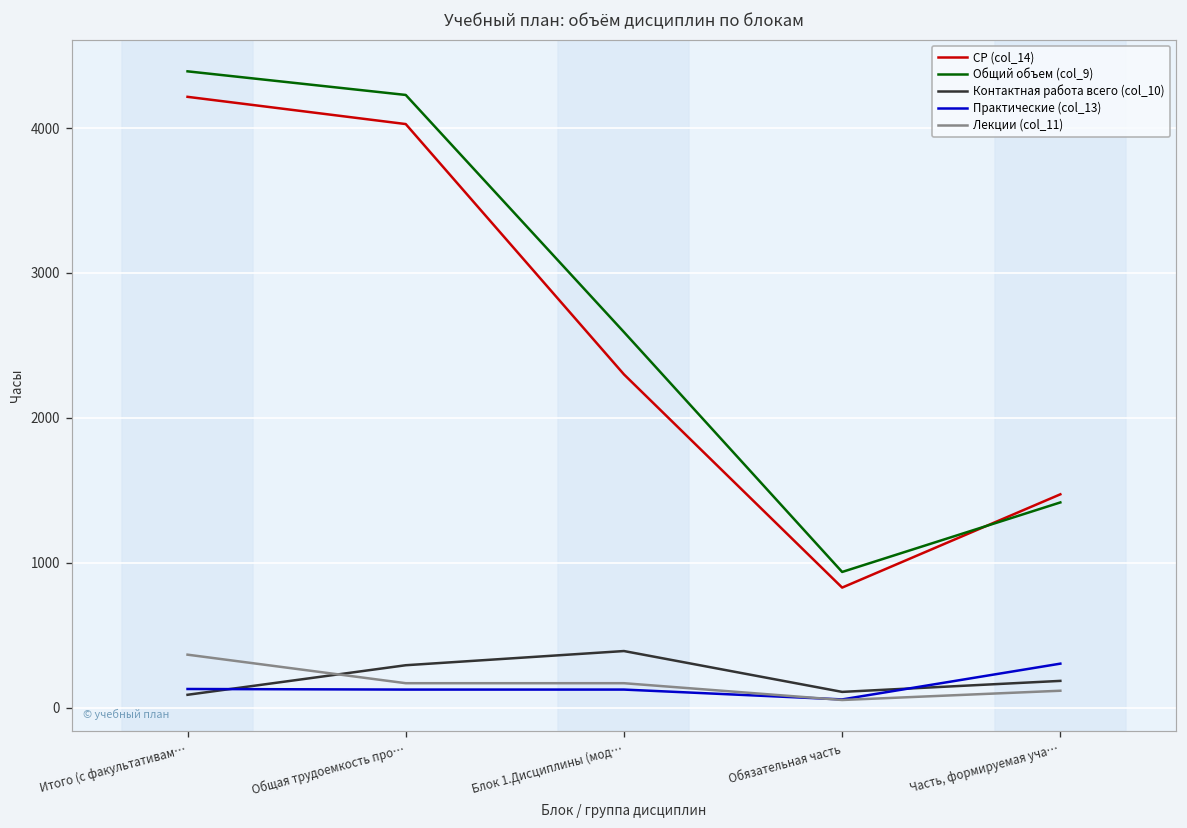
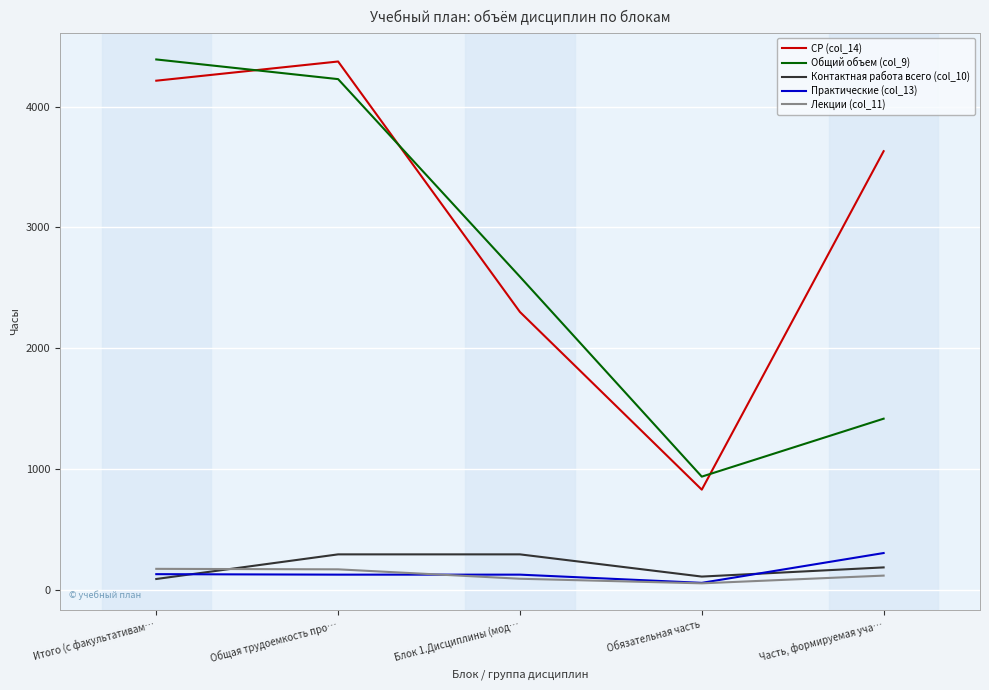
  {
    "СР (col_14)": {
      "Итого (с факультативам…": 4220,
-     "Общая трудоемкость про…": 4030,
+     "Общая трудоемкость про…": 4380,
      "Блок 1.Дисциплины (мод…": 2300,
      "Обязательная часть": 830,
-     "Часть, формируемая уча…": 1470
+     "Часть, формируемая уча…": 3630
    },
    "Общий объем (col_9)": {
      "Итого (с факультативам…": 4390,
      "Общая трудоемкость про…": 4230,
      "Блок 1.Дисциплины (мод…": 2590,
      "Обязательная часть": 940,
      "Часть, формируемая уча…": 1420
    },
    "Контактная работа всего (col_10)": {
      "Итого (с факультативам…": 90,
      "Общая трудоемкость про…": 290,
-     "Блок 1.Дисциплины (мод…": 390,
+     "Блок 1.Дисциплины (мод…": 290,
      "Обязательная часть": 110,
      "Часть, формируемая уча…": 180
    },
    "Практические (col_13)": {
      "Итого (с факультативам…": 130,
      "Общая трудоемкость про…": 120,
      "Блок 1.Дисциплины (мод…": 120,
      "Часть, формируемая уча…": 300
    },
    "Лекции (col_11)": {
-     "Итого (с факультативам…": 370,
+     "Итого (с факультативам…": 170,
      "Общая трудоемкость про…": 170,
-     "Блок 1.Дисциплины (мод…": 170,
+     "Блок 1.Дисциплины (мод…": 90,
      "Часть, формируемая уча…": 120
    }
  }
